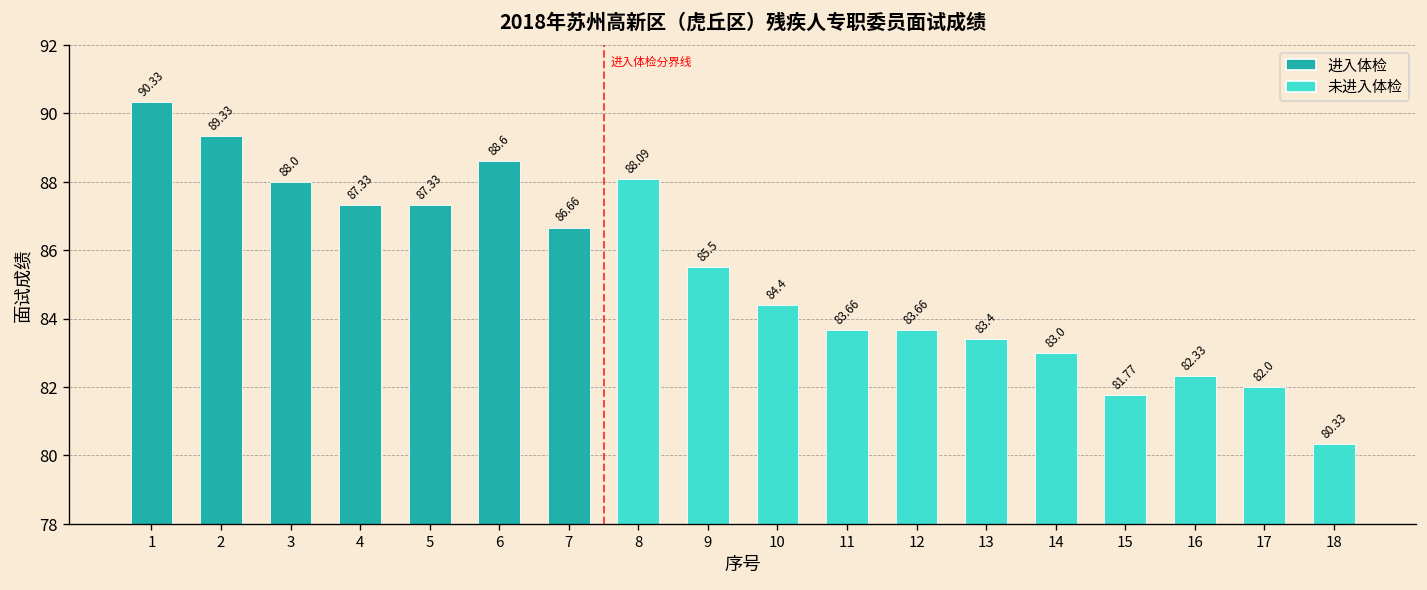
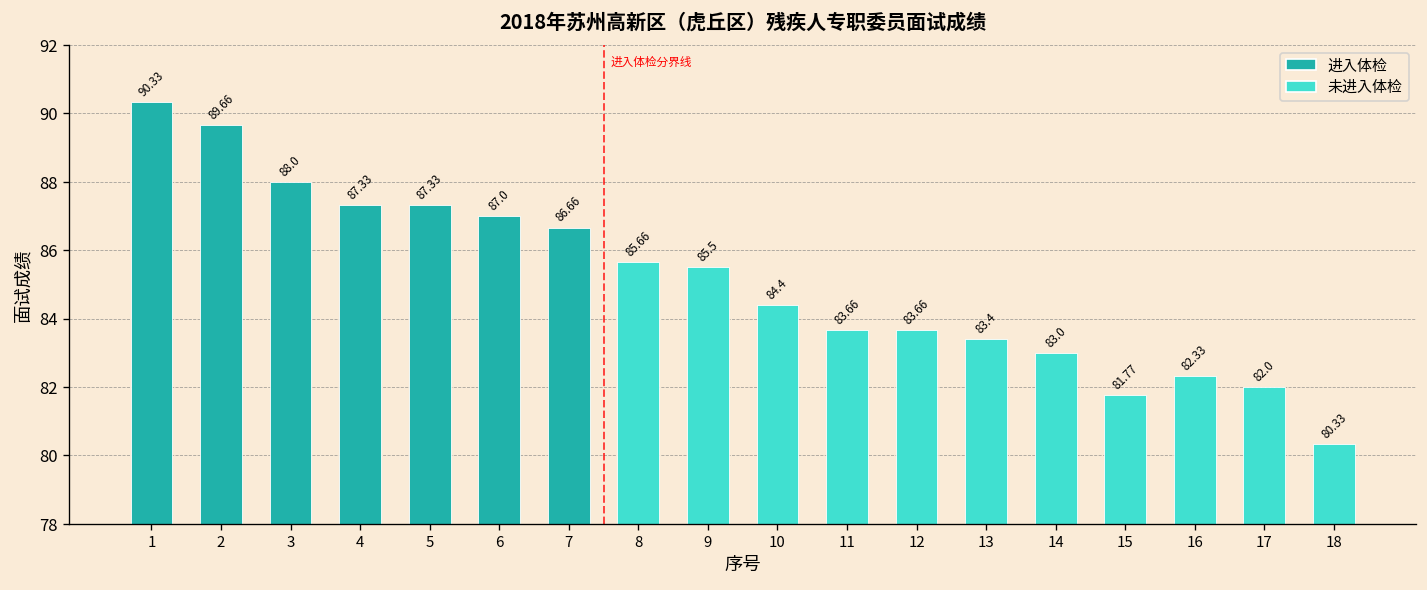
  {
    "1": 90.33,
-   "2": 89.33,
+   "2": 89.66,
    "3": 88.0,
    "4": 87.33,
    "5": 87.33,
-   "6": 88.6,
+   "6": 87.0,
    "7": 86.66,
-   "8": 88.09,
+   "8": 85.66,
    "9": 85.5,
    "10": 84.4,
    "11": 83.66,
    "12": 83.66,
    "13": 83.4,
    "14": 83.0,
    "15": 81.77,
    "16": 82.33,
    "17": 82.0,
    "18": 80.33
  }
